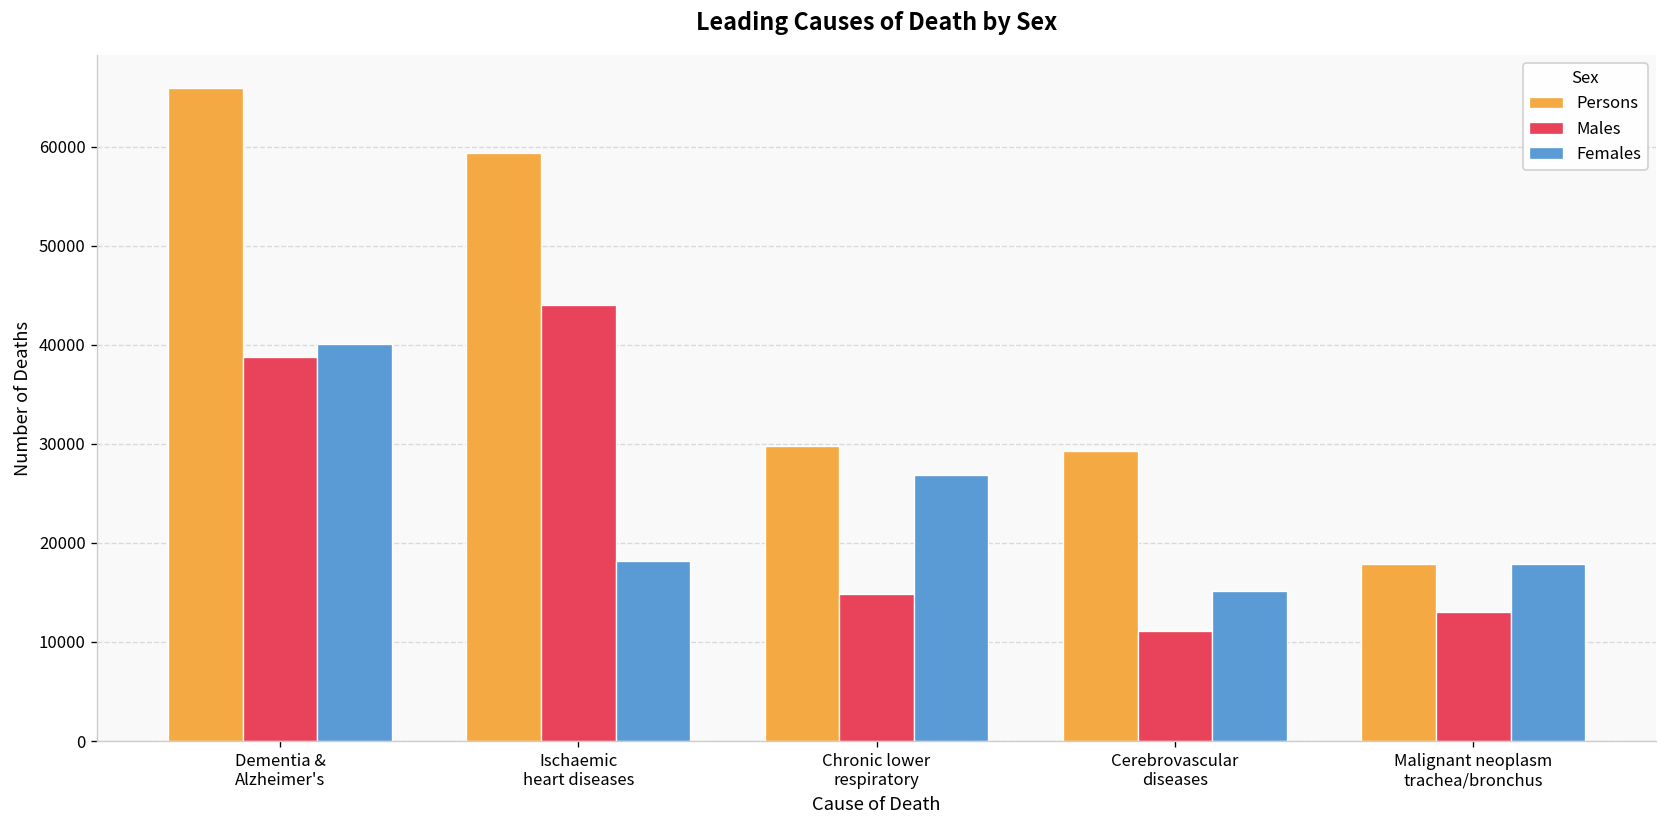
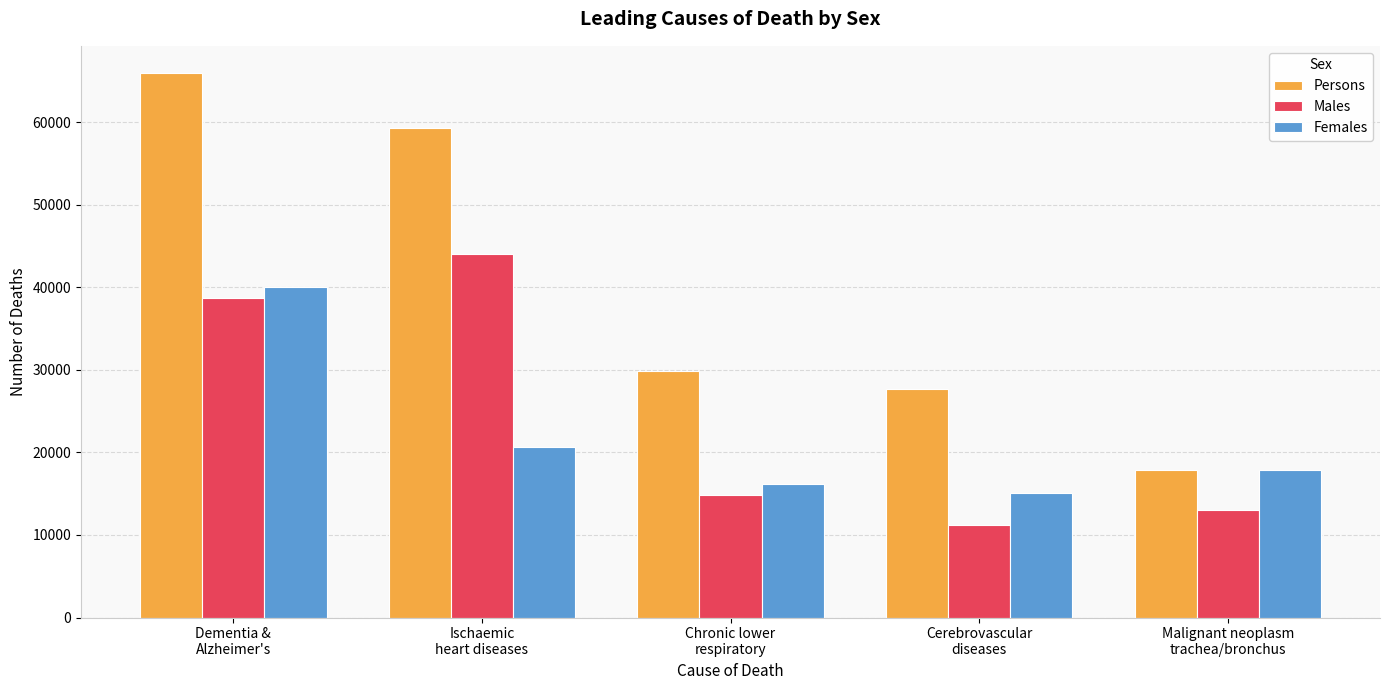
  {
    "Persons": {
      "Dementia & Alzheimer's": 66000,
      "Ischaemic heart diseases": 59000,
      "Chronic lower respiratory": 30000,
-     "Cerebrovascular diseases": 29000,
+     "Cerebrovascular diseases": 28000,
      "Malignant neoplasm trachea/bronchus": 18000
    },
    "Males": {
      "Dementia & Alzheimer's": 39000,
      "Ischaemic heart diseases": 44000,
      "Chronic lower respiratory": 15000,
      "Cerebrovascular diseases": 11000,
      "Malignant neoplasm trachea/bronchus": 13000
    },
    "Females": {
      "Dementia & Alzheimer's": 40000,
-     "Ischaemic heart diseases": 18000,
-     "Chronic lower respiratory": 27000,
+     "Ischaemic heart diseases": 21000,
+     "Chronic lower respiratory": 16000,
      "Cerebrovascular diseases": 15000,
      "Malignant neoplasm trachea/bronchus": 18000
    }
  }
